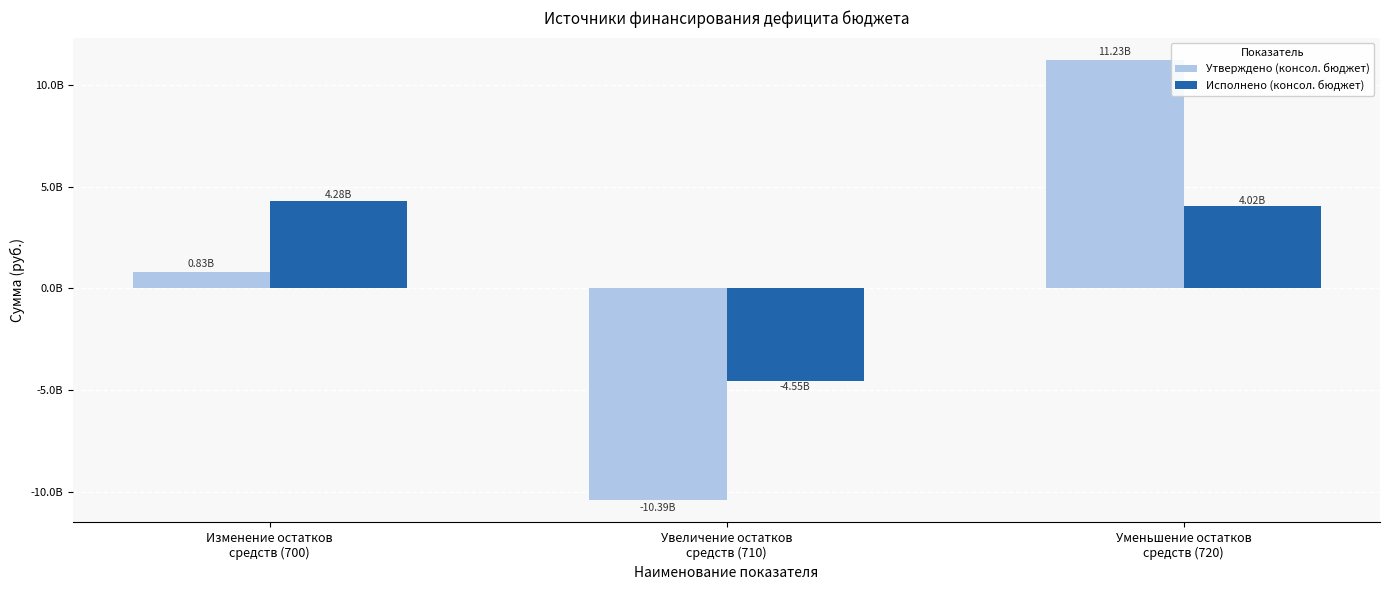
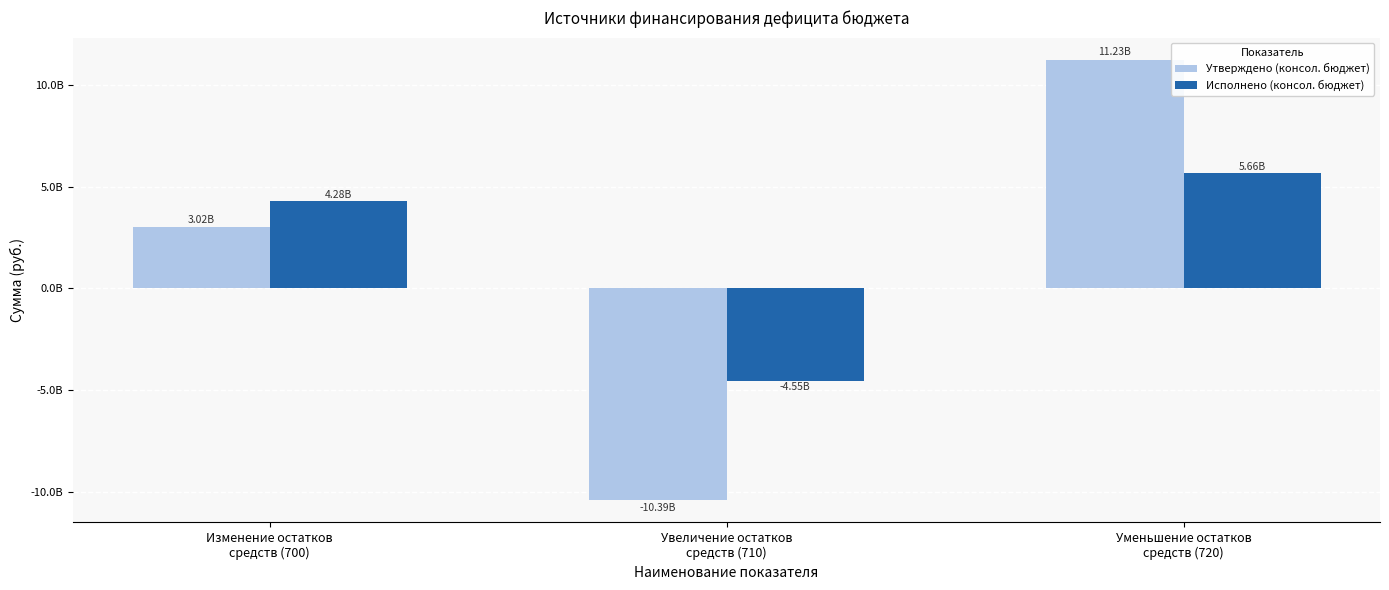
  {
    "Утверждено (консол. бюджет)": {
-     "Изменение остатков средств (700)": "0.83B",
+     "Изменение остатков средств (700)": "3.02B",
      "Увеличение остатков средств (710)": "-10.39B",
      "Уменьшение остатков средств (720)": "11.23B"
    },
    "Исполнено (консол. бюджет)": {
      "Изменение остатков средств (700)": "4.28B",
      "Увеличение остатков средств (710)": "-4.55B",
-     "Уменьшение остатков средств (720)": "4.02B"
+     "Уменьшение остатков средств (720)": "5.66B"
    }
  }
